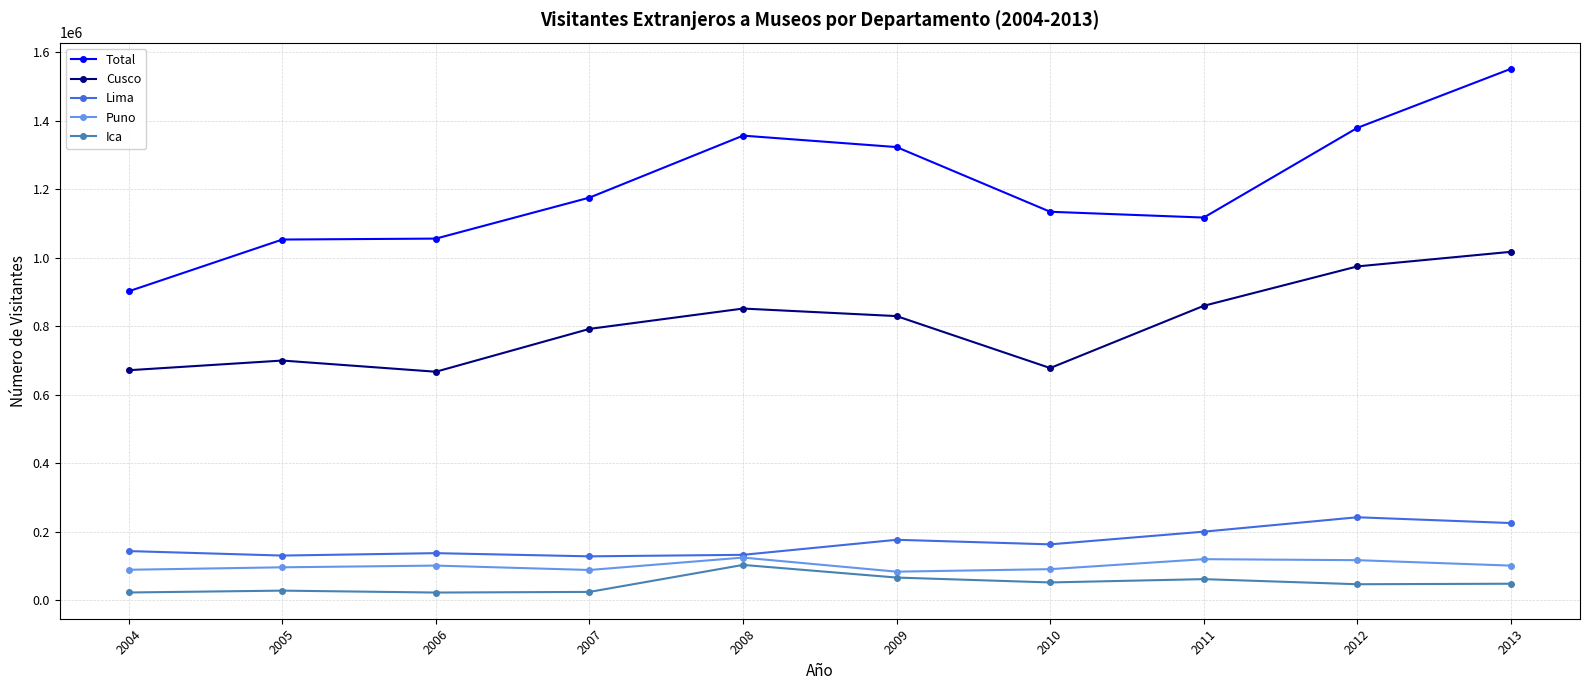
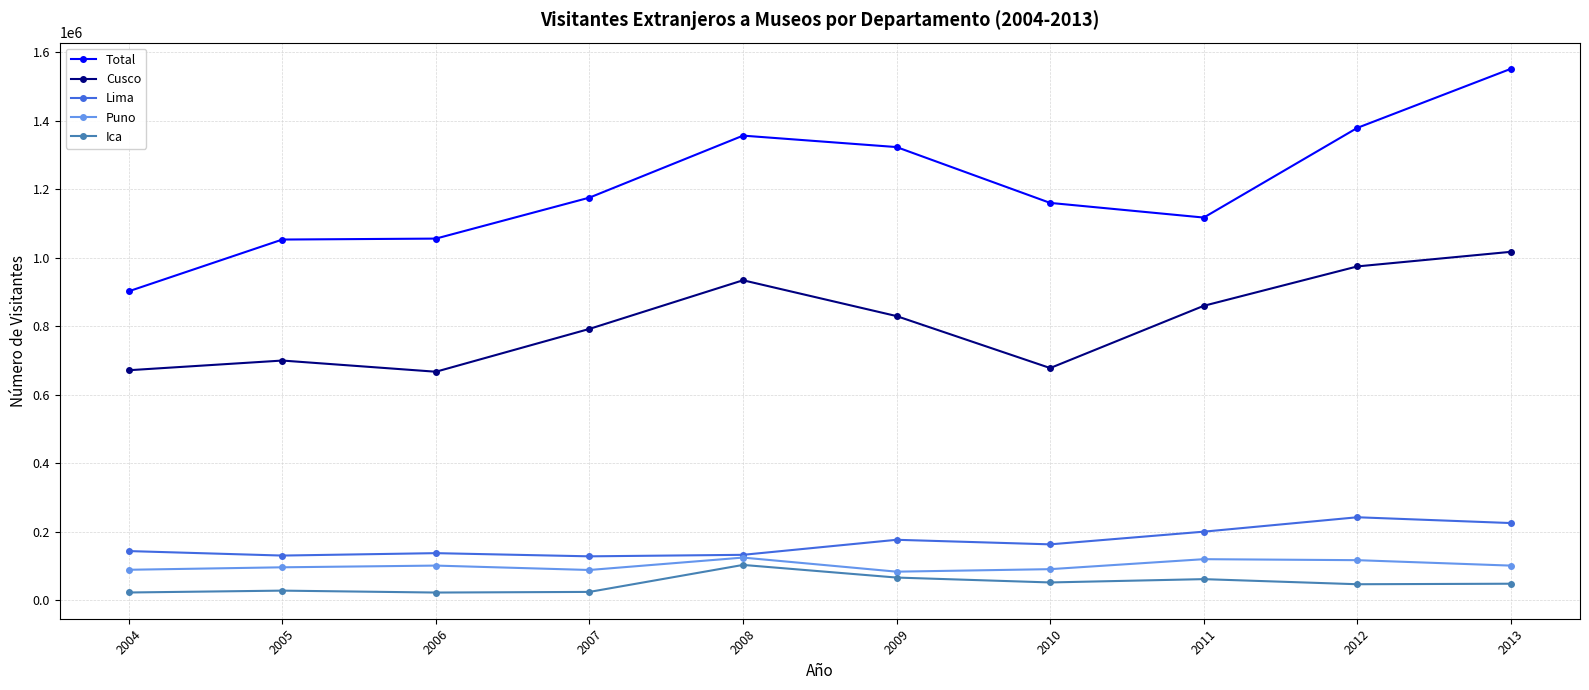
  {
    "Total": {
      "2004": 900000,
      "2005": 1050000,
      "2006": 1060000,
      "2007": 1170000,
      "2008": 1360000,
      "2009": 1320000,
-     "2010": 1130000,
+     "2010": 1160000,
      "2011": 1120000,
      "2012": 1380000,
      "2013": 1550000
    },
    "Cusco": {
      "2004": 670000,
      "2005": 700000,
      "2006": 670000,
      "2007": 790000,
-     "2008": 850000,
+     "2008": 930000,
      "2009": 830000,
      "2010": 680000,
      "2011": 860000,
      "2012": 970000,
      "2013": 1020000
    }
  }
